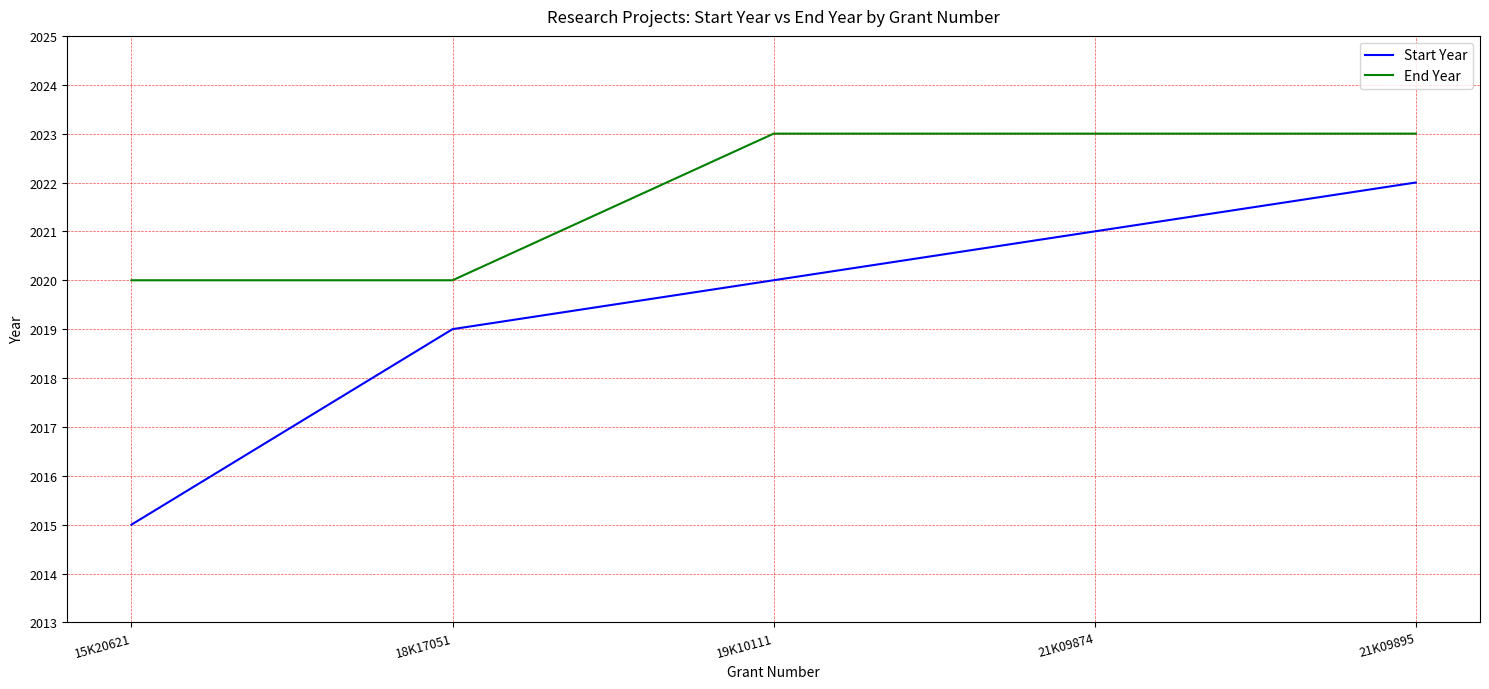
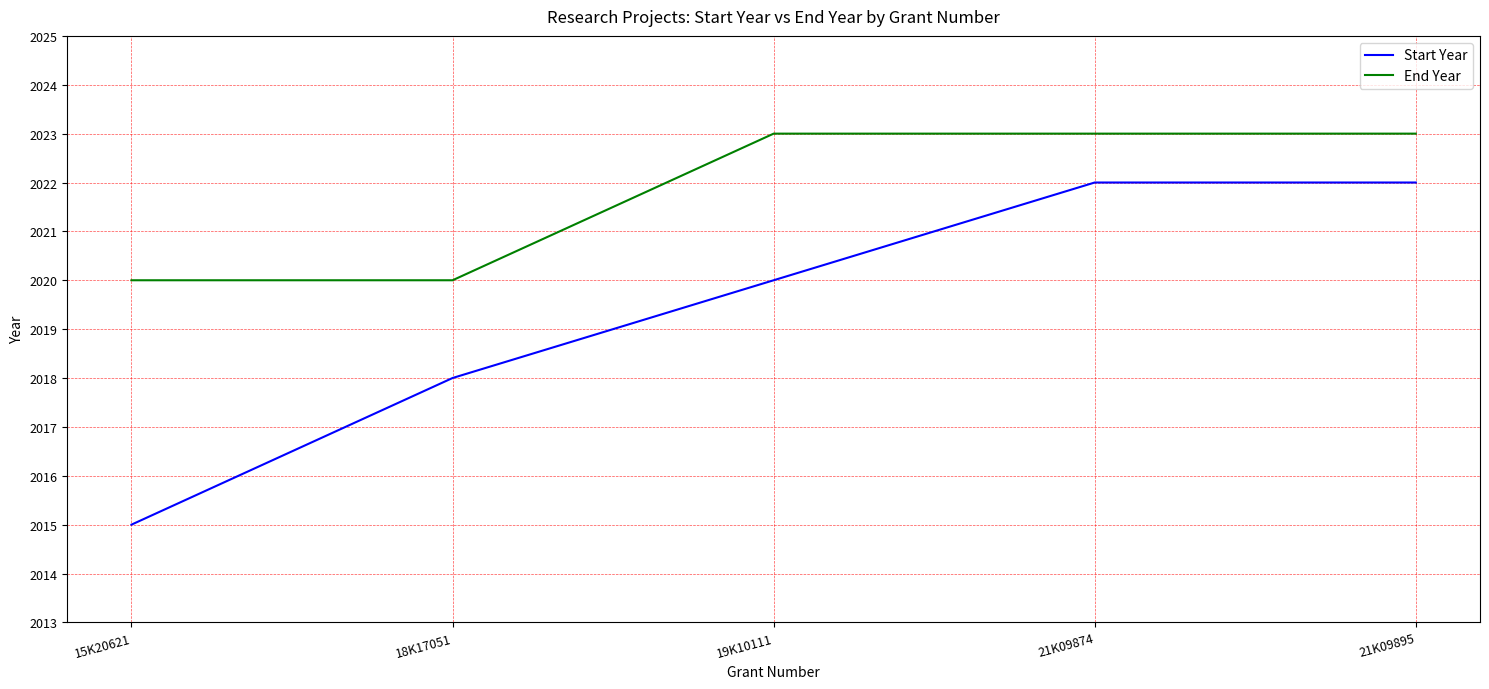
  {
    "Start Year": {
      "15K20621": 2015,
-     "18K17051": 2019,
+     "18K17051": 2018,
      "19K10111": 2020,
-     "21K09874": 2021,
+     "21K09874": 2022,
      "21K09895": 2022
    },
    "End Year": {
      "15K20621": 2020,
      "18K17051": 2020,
      "19K10111": 2023,
      "21K09874": 2023,
      "21K09895": 2023
    }
  }
